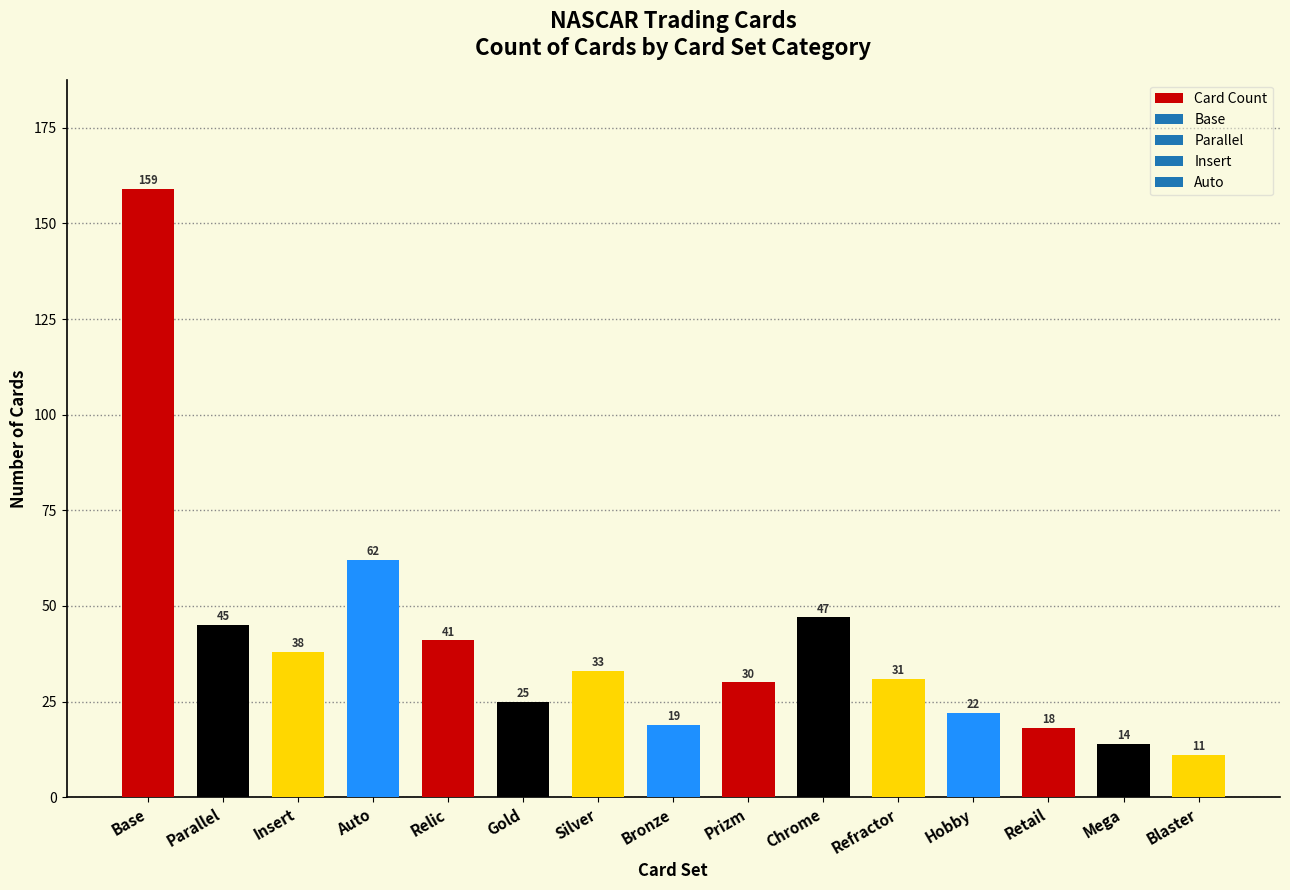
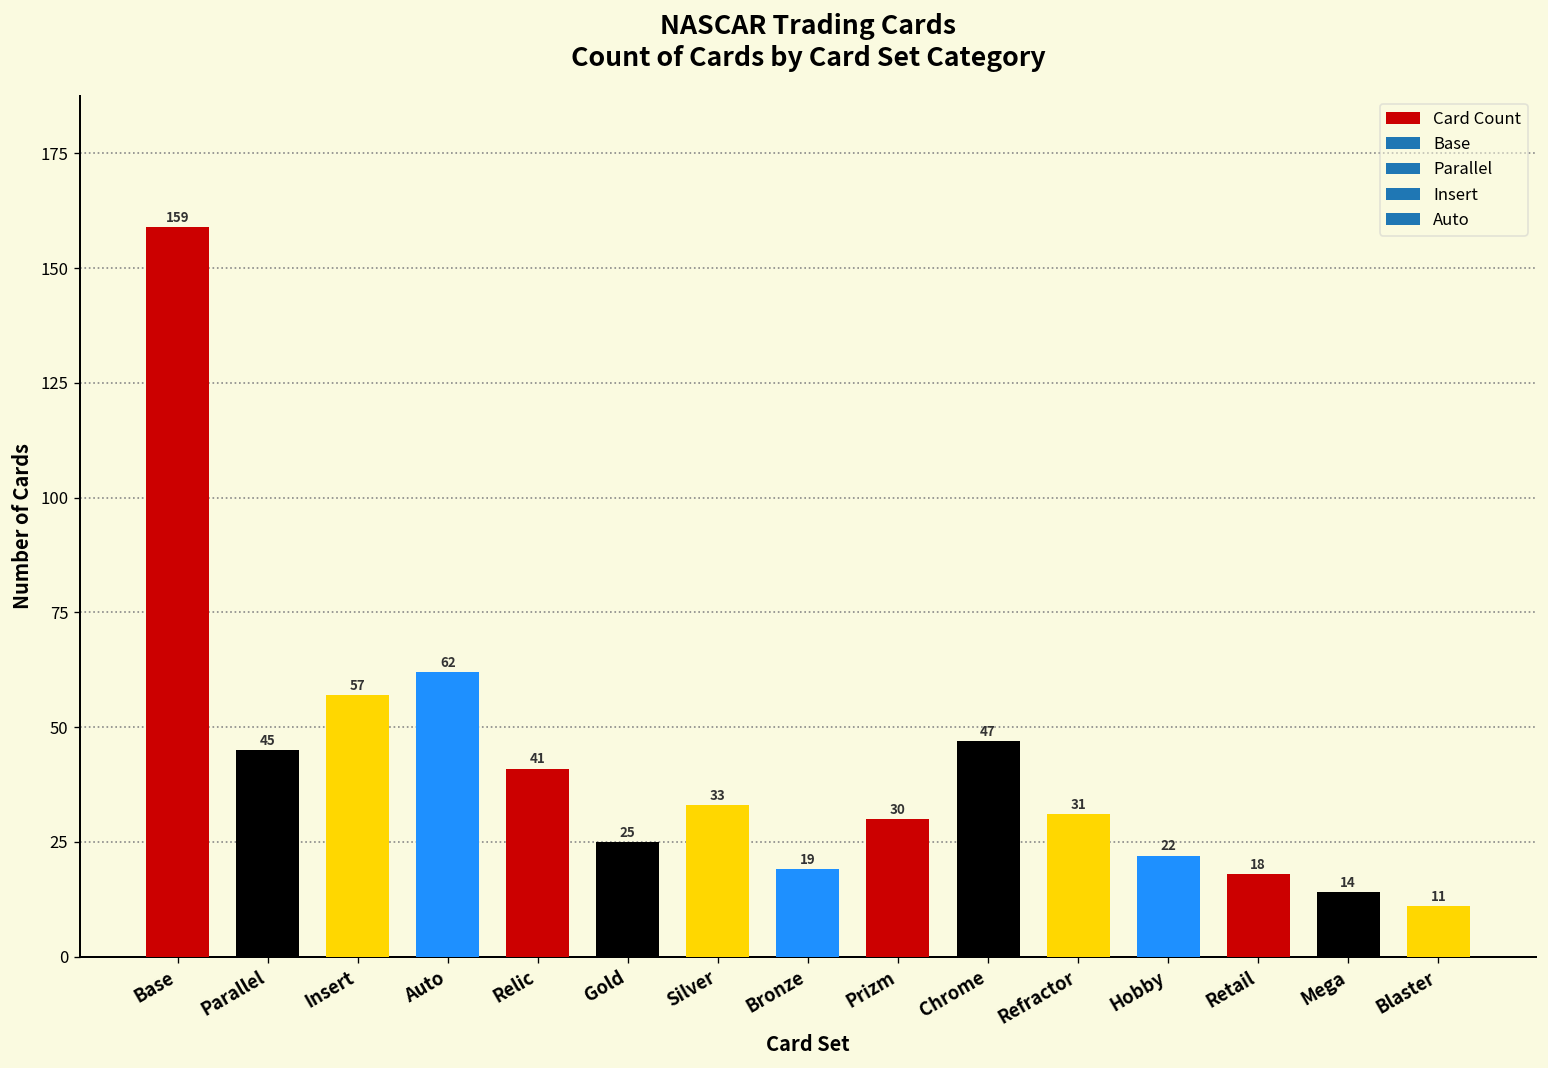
  {
    "Base": 159,
    "Parallel": 45,
-   "Insert": 38,
+   "Insert": 57,
    "Auto": 62,
    "Relic": 41,
    "Gold": 25,
    "Silver": 33,
    "Bronze": 19,
    "Prizm": 30,
    "Chrome": 47,
    "Refractor": 31,
    "Hobby": 22,
    "Retail": 18,
    "Mega": 14,
    "Blaster": 11
  }
